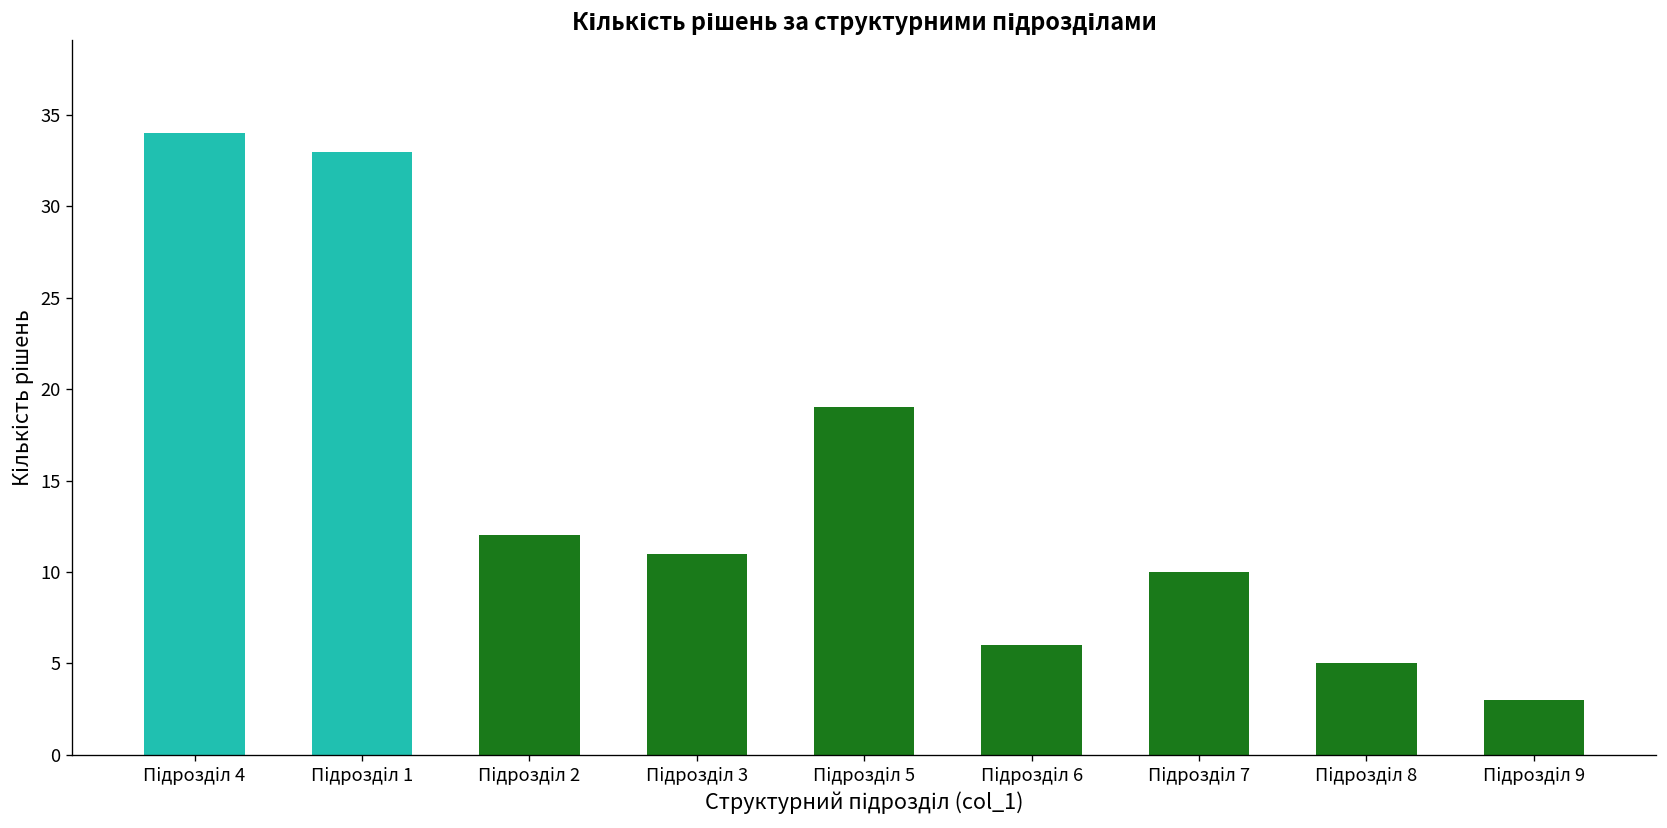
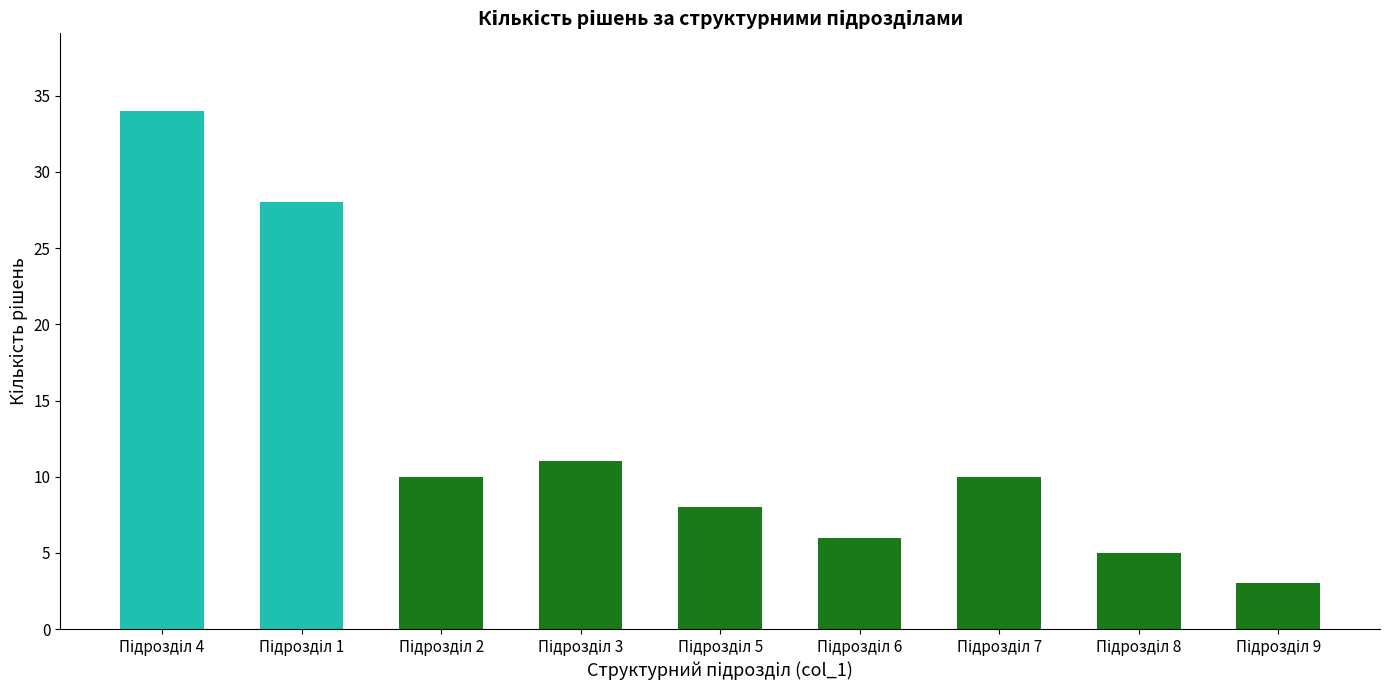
  {
    "Підрозділ 4": 34,
-   "Підрозділ 1": 33,
-   "Підрозділ 2": 12,
+   "Підрозділ 1": 28,
+   "Підрозділ 2": 10,
    "Підрозділ 3": 11,
-   "Підрозділ 5": 19,
+   "Підрозділ 5": 8,
    "Підрозділ 6": 6,
    "Підрозділ 7": 10,
    "Підрозділ 8": 5,
    "Підрозділ 9": 3
  }
